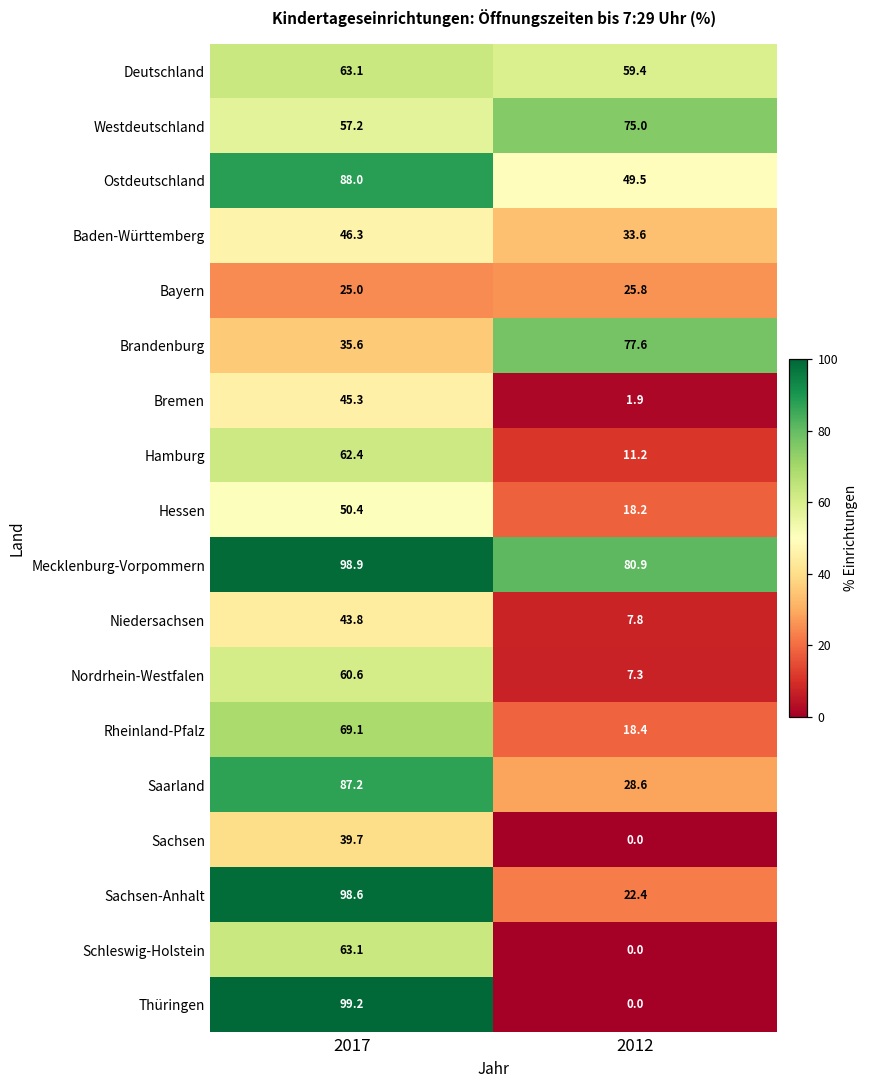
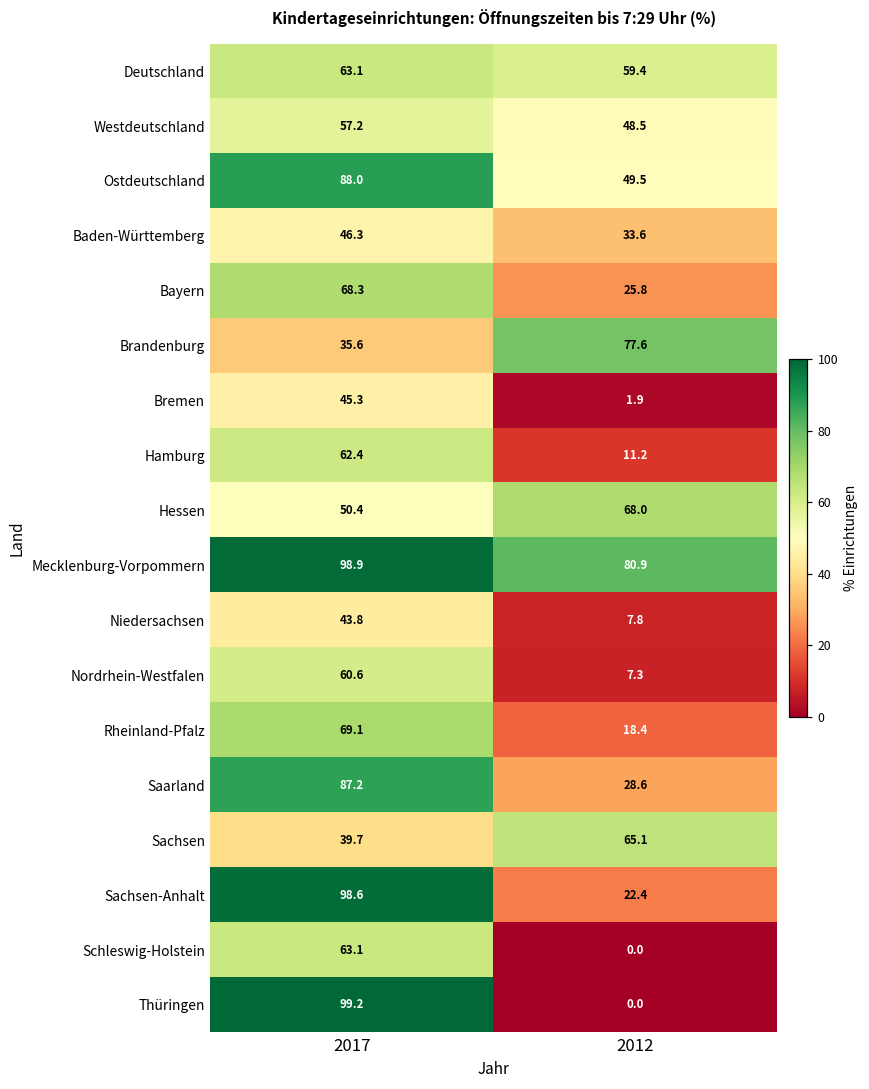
  {
    "Deutschland": {
      "2017": 63.1,
      "2012": 59.4
    },
    "Westdeutschland": {
      "2017": 57.2,
-     "2012": 75.0
+     "2012": 48.5
    },
    "Ostdeutschland": {
      "2017": 88.0,
      "2012": 49.5
    },
    "Baden-Württemberg": {
      "2017": 46.3,
      "2012": 33.6
    },
    "Bayern": {
-     "2017": 25.0,
+     "2017": 68.3,
      "2012": 25.8
    },
    "Brandenburg": {
      "2017": 35.6,
      "2012": 77.6
    },
    "Bremen": {
      "2017": 45.3,
      "2012": 1.9
    },
    "Hamburg": {
      "2017": 62.4,
      "2012": 11.2
    },
    "Hessen": {
      "2017": 50.4,
-     "2012": 18.2
+     "2012": 68.0
    },
    "Mecklenburg-Vorpommern": {
      "2017": 98.9,
      "2012": 80.9
    },
    "Niedersachsen": {
      "2017": 43.8,
      "2012": 7.8
    },
    "Nordrhein-Westfalen": {
      "2017": 60.6,
      "2012": 7.3
    },
    "Rheinland-Pfalz": {
      "2017": 69.1,
      "2012": 18.4
    },
    "Saarland": {
      "2017": 87.2,
      "2012": 28.6
    },
    "Sachsen": {
      "2017": 39.7,
-     "2012": 0.0
+     "2012": 65.1
    },
    "Sachsen-Anhalt": {
      "2017": 98.6,
      "2012": 22.4
    },
    "Schleswig-Holstein": {
      "2017": 63.1,
      "2012": 0.0
    },
    "Thüringen": {
      "2017": 99.2,
      "2012": 0.0
    }
  }
